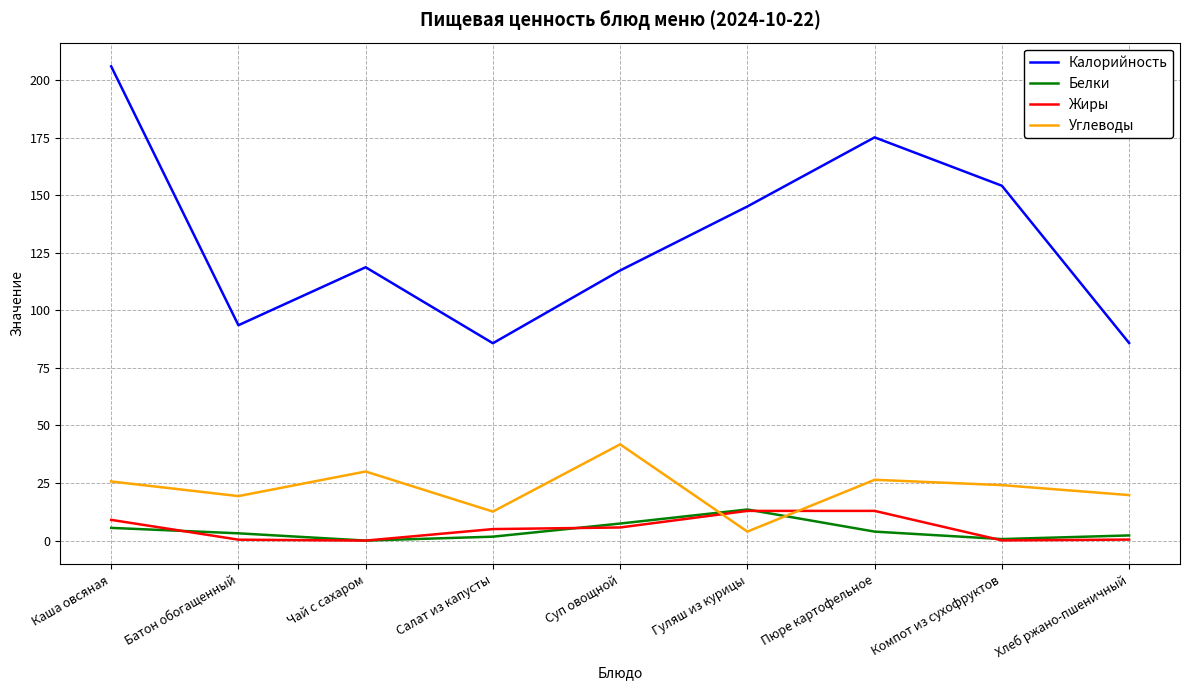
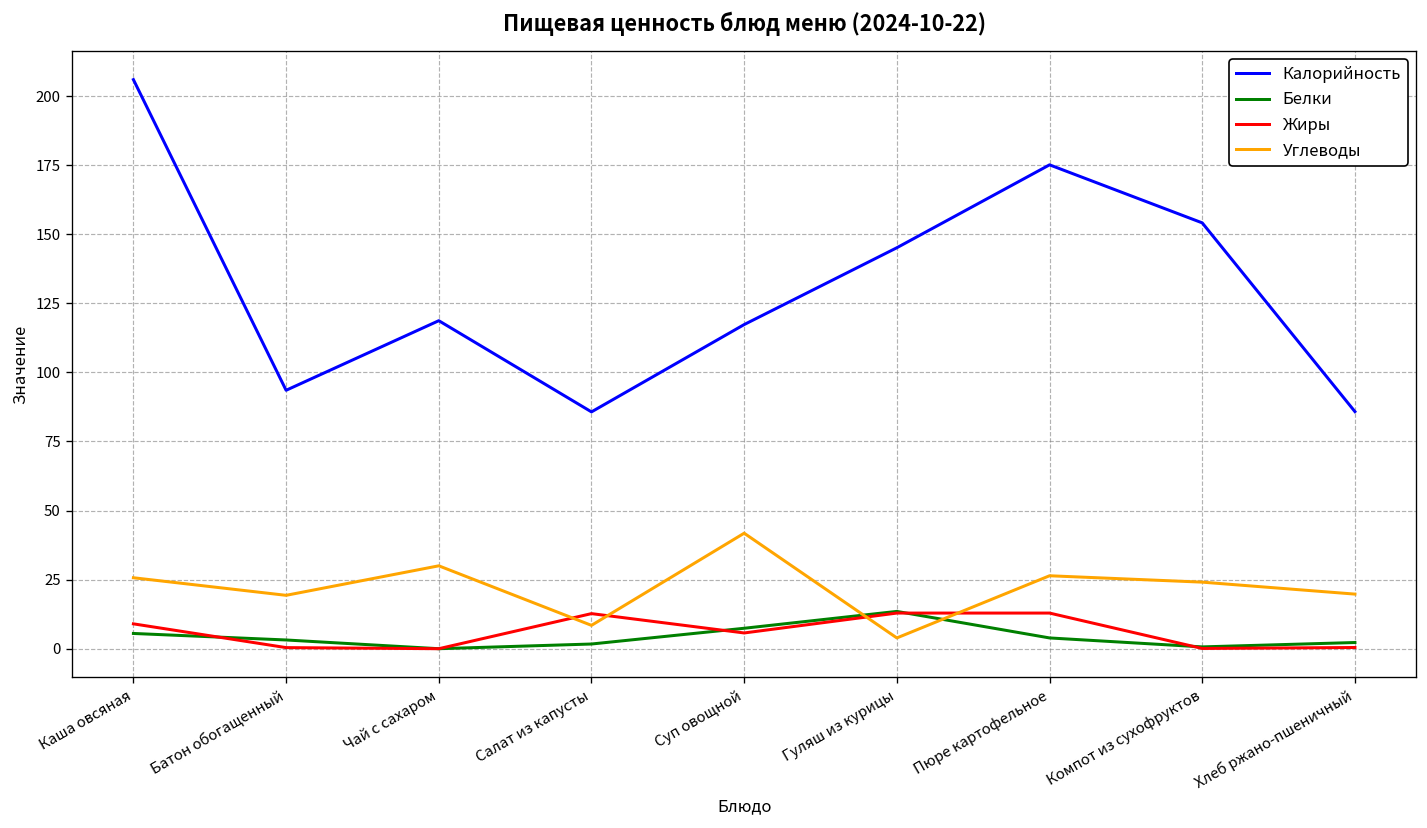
  {
    "Калорийность": {
      "Каша овсяная": 206,
      "Батон обогащенный": 94,
      "Чай с сахаром": 119,
      "Салат из капусты": 86,
      "Суп овощной": 117,
      "Гуляш из курицы": 145,
      "Пюре картофельное": 175,
      "Компот из сухофруктов": 154,
      "Хлеб ржано-пшеничный": 86
    },
    "Белки": {
      "Каша овсяная": 6,
      "Батон обогащенный": 3,
      "Салат из капусты": 2,
      "Суп овощной": 7,
      "Пюре картофельное": 4,
      "Хлеб ржано-пшеничный": 2
    },
    "Жиры": {
      "Каша овсяная": 9,
      "Батон обогащенный": 0,
-     "Салат из капусты": 5,
+     "Салат из капусты": 13,
      "Суп овощной": 6,
      "Пюре картофельное": 13,
      "Хлеб ржано-пшеничный": 0
    },
    "Углеводы": {
      "Каша овсяная": 26,
      "Батон обогащенный": 19,
      "Чай с сахаром": 30,
-     "Салат из капусты": 13,
+     "Салат из капусты": 8,
      "Суп овощной": 42,
      "Гуляш из курицы": 4,
      "Пюре картофельное": 26,
      "Компот из сухофруктов": 24,
      "Хлеб ржано-пшеничный": 20
    }
  }
